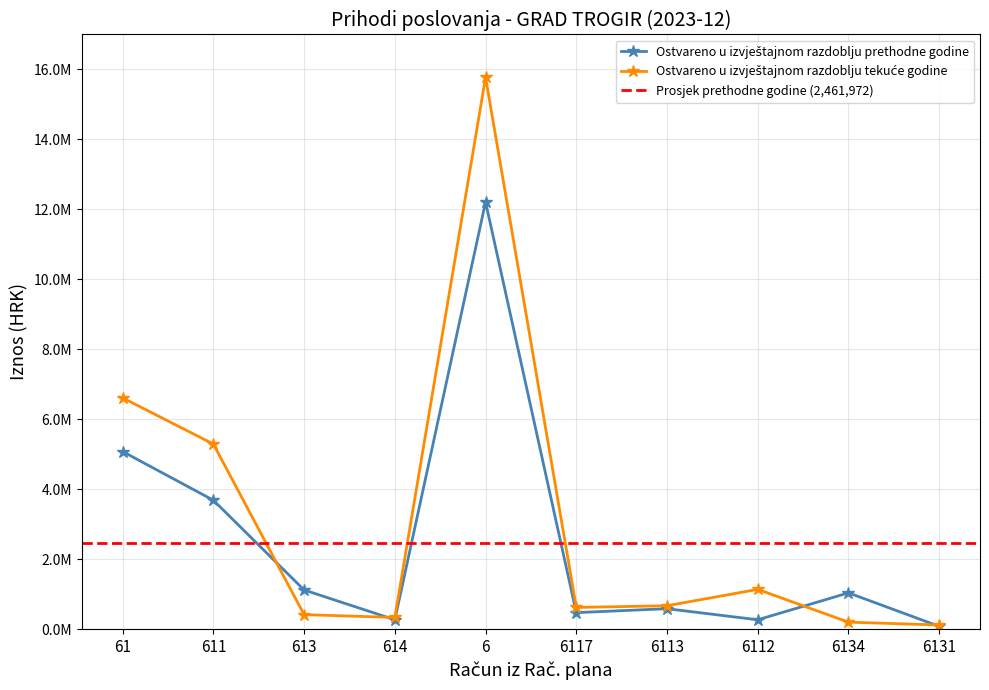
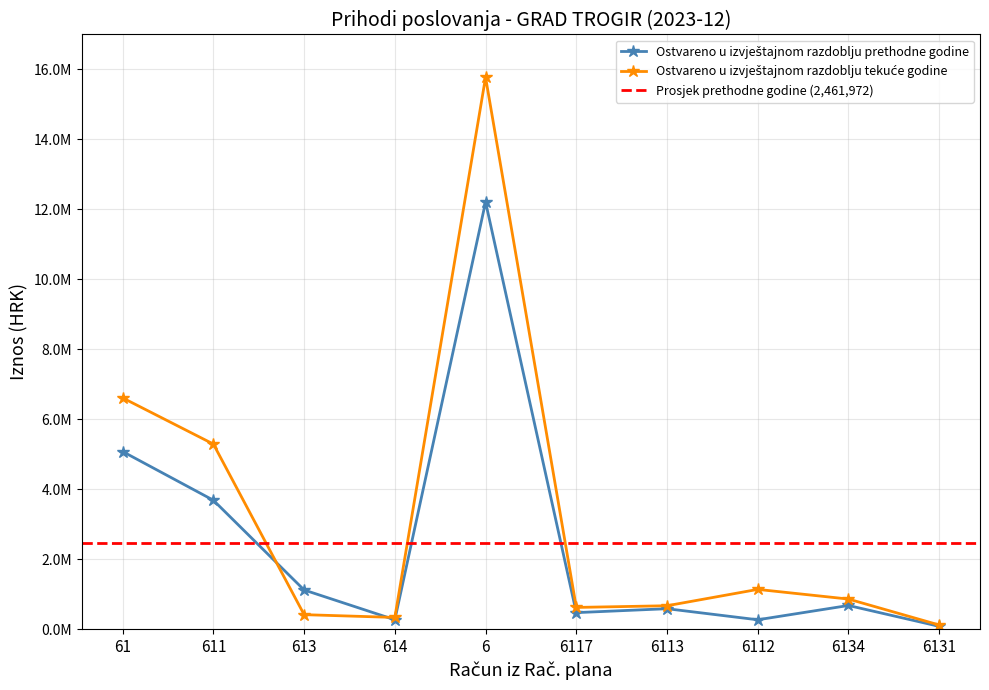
  {
    "Ostvareno u izvještajnom razdoblju prethodne godine": {
      "61": 5100000,
      "611": 3700000,
      "613": 1100000,
      "6": 12200000,
      "6117": 500000,
      "6113": 600000,
      "6112": 300000,
-     "6134": 1000000
+     "6134": 700000
    },
    "Ostvareno u izvještajnom razdoblju tekuće godine": {
      "61": 6600000,
      "611": 5300000,
      "613": 400000,
      "6": 15800000,
      "6117": 600000,
      "6113": 700000,
      "6112": 1100000,
-     "6134": 200000
+     "6134": 900000
    }
  }
